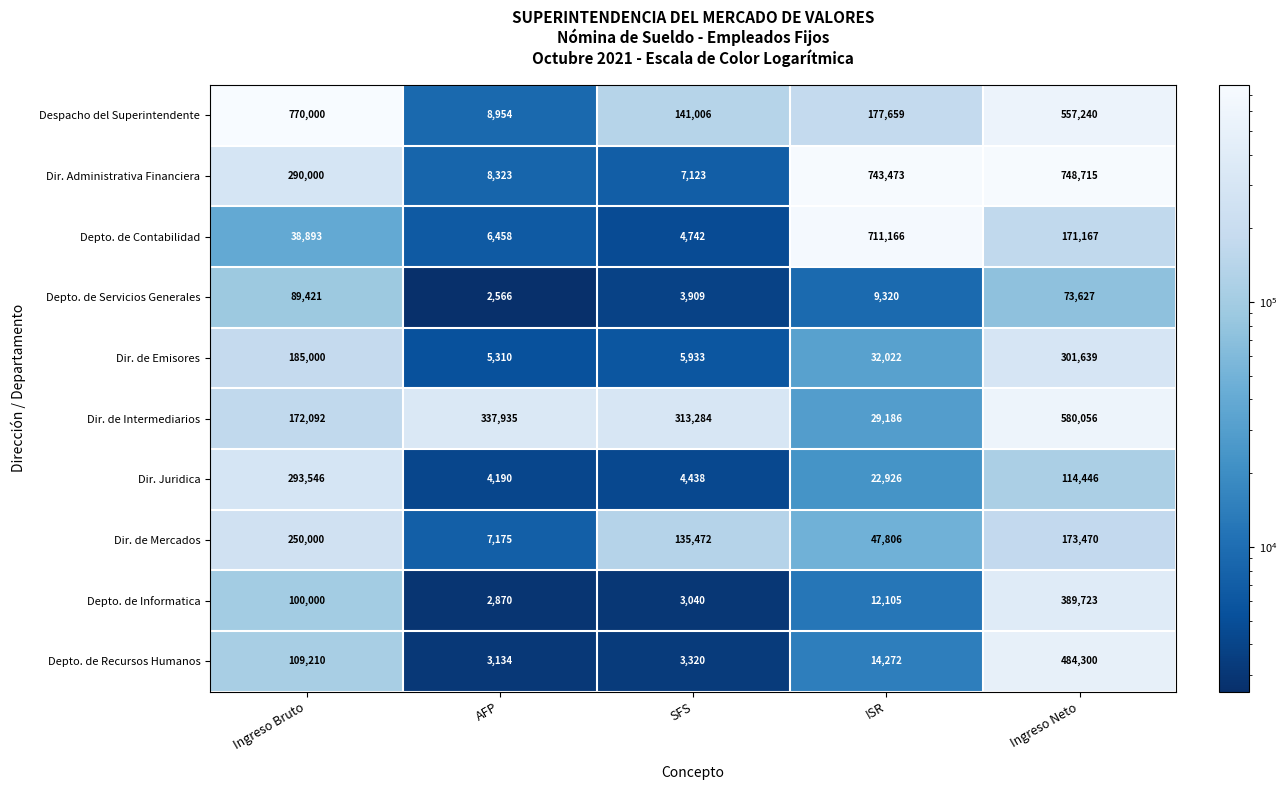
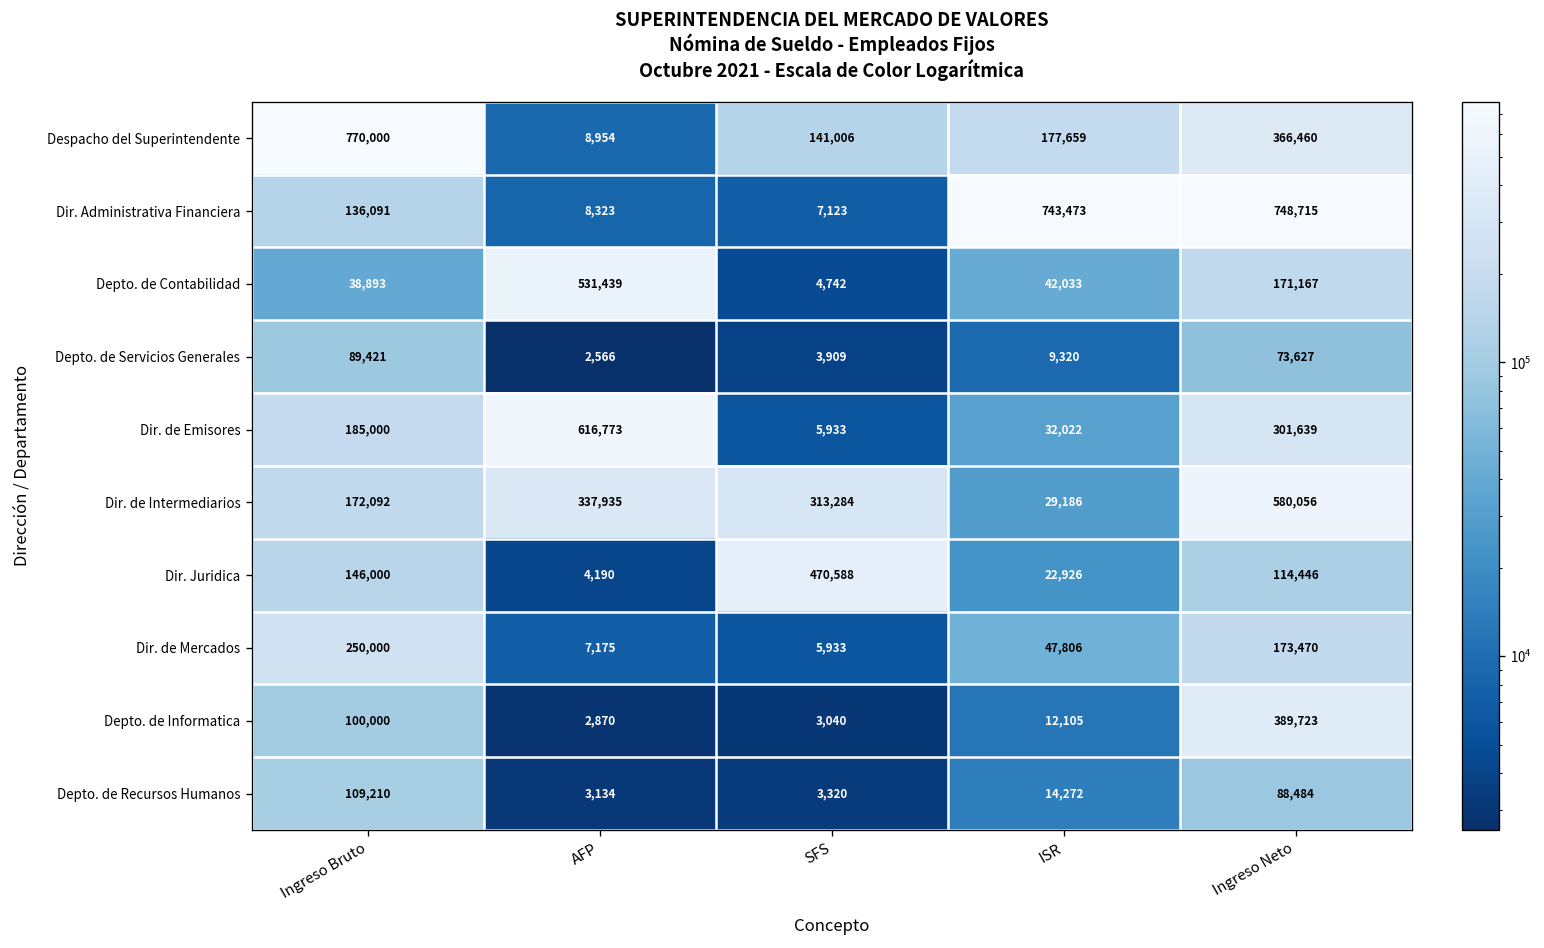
  {
    "Despacho del Superintendente": {
      "Ingreso Bruto": "770,000",
      "AFP": "8,954",
      "SFS": "141,006",
      "ISR": "177,659",
-     "Ingreso Neto": "557,240"
+     "Ingreso Neto": "366,460"
    },
    "Dir. Administrativa Financiera": {
-     "Ingreso Bruto": "290,000",
+     "Ingreso Bruto": "136,091",
      "AFP": "8,323",
      "SFS": "7,123",
      "ISR": "743,473",
      "Ingreso Neto": "748,715"
    },
    "Depto. de Contabilidad": {
      "Ingreso Bruto": "38,893",
-     "AFP": "6,458",
+     "AFP": "531,439",
      "SFS": "4,742",
-     "ISR": "711,166",
+     "ISR": "42,033",
      "Ingreso Neto": "171,167"
    },
    "Depto. de Servicios Generales": {
      "Ingreso Bruto": "89,421",
      "AFP": "2,566",
      "SFS": "3,909",
      "ISR": "9,320",
      "Ingreso Neto": "73,627"
    },
    "Dir. de Emisores": {
      "Ingreso Bruto": "185,000",
-     "AFP": "5,310",
+     "AFP": "616,773",
      "SFS": "5,933",
      "ISR": "32,022",
      "Ingreso Neto": "301,639"
    },
    "Dir. de Intermediarios": {
      "Ingreso Bruto": "172,092",
      "AFP": "337,935",
      "SFS": "313,284",
      "ISR": "29,186",
      "Ingreso Neto": "580,056"
    },
    "Dir. Juridica": {
-     "Ingreso Bruto": "293,546",
+     "Ingreso Bruto": "146,000",
      "AFP": "4,190",
-     "SFS": "4,438",
+     "SFS": "470,588",
      "ISR": "22,926",
      "Ingreso Neto": "114,446"
    },
    "Dir. de Mercados": {
      "Ingreso Bruto": "250,000",
      "AFP": "7,175",
-     "SFS": "135,472",
+     "SFS": "5,933",
      "ISR": "47,806",
      "Ingreso Neto": "173,470"
    },
    "Depto. de Informatica": {
      "Ingreso Bruto": "100,000",
      "AFP": "2,870",
      "SFS": "3,040",
      "ISR": "12,105",
      "Ingreso Neto": "389,723"
    },
    "Depto. de Recursos Humanos": {
      "Ingreso Bruto": "109,210",
      "AFP": "3,134",
      "SFS": "3,320",
      "ISR": "14,272",
-     "Ingreso Neto": "484,300"
+     "Ingreso Neto": "88,484"
    }
  }
